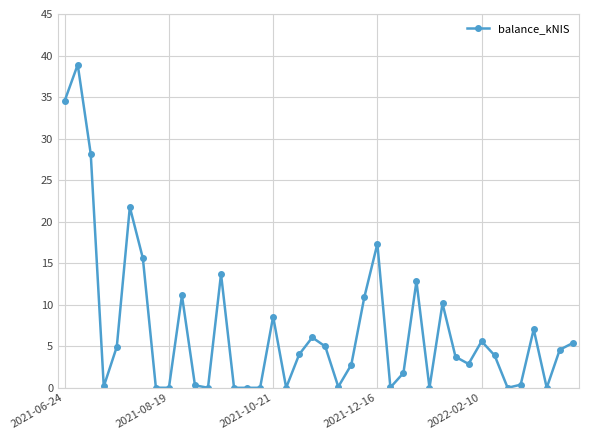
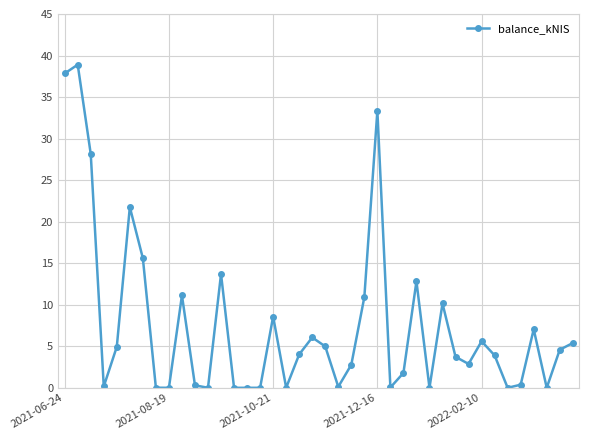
  {
-   "2021-06-24": 35,
+   "2021-06-24": 38,
    "2021-08-19": 0,
    "2021-10-21": 9,
-   "2021-12-16": 17,
+   "2021-12-16": 33,
    "2022-02-10": 6
  }
